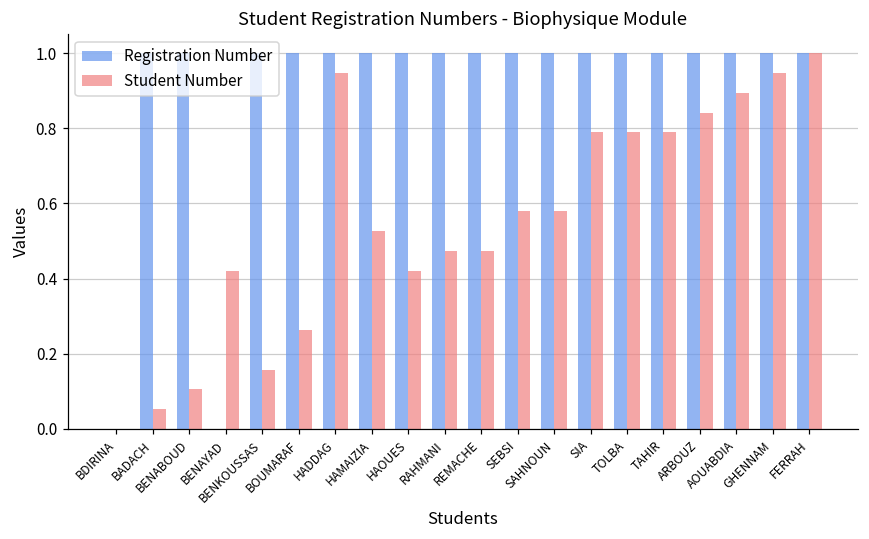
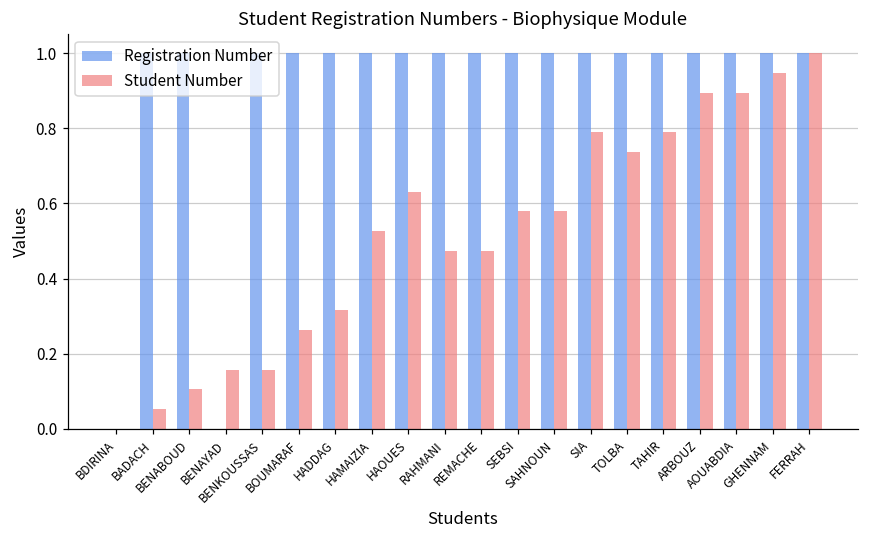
  {
    "Registration Number": {
      "BDIRINA": 0.00,
      "BOUMARAF": 1.00,
      "HADDAG": 1.00,
      "HAMAIZIA": 1.00,
      "HAOUES": 1.00,
      "RAHMANI": 1.00,
      "REMACHE": 1.00,
      "SEBSI": 1.00,
      "SAHNOUN": 1.00,
      "SIA": 1.00,
      "TOLBA": 1.00,
      "TAHIR": 1.00,
      "ARBOUZ": 1.00,
      "AOUABDIA": 1.00,
      "GHENNAM": 1.00,
      "FERRAH": 1.00
    },
    "Student Number": {
      "BDIRINA": 0.00,
      "BADACH": 0.05,
      "BENABOUD": 0.11,
-     "BENAYAD": 0.42,
+     "BENAYAD": 0.16,
      "BENKOUSSAS": 0.16,
      "BOUMARAF": 0.26,
-     "HADDAG": 0.95,
+     "HADDAG": 0.32,
      "HAMAIZIA": 0.53,
-     "HAOUES": 0.42,
+     "HAOUES": 0.63,
      "RAHMANI": 0.47,
      "REMACHE": 0.47,
      "SEBSI": 0.58,
      "SAHNOUN": 0.58,
      "SIA": 0.79,
-     "TOLBA": 0.79,
+     "TOLBA": 0.74,
      "TAHIR": 0.79,
-     "ARBOUZ": 0.84,
+     "ARBOUZ": 0.89,
      "AOUABDIA": 0.89,
      "GHENNAM": 0.95,
      "FERRAH": 1.00
    }
  }
